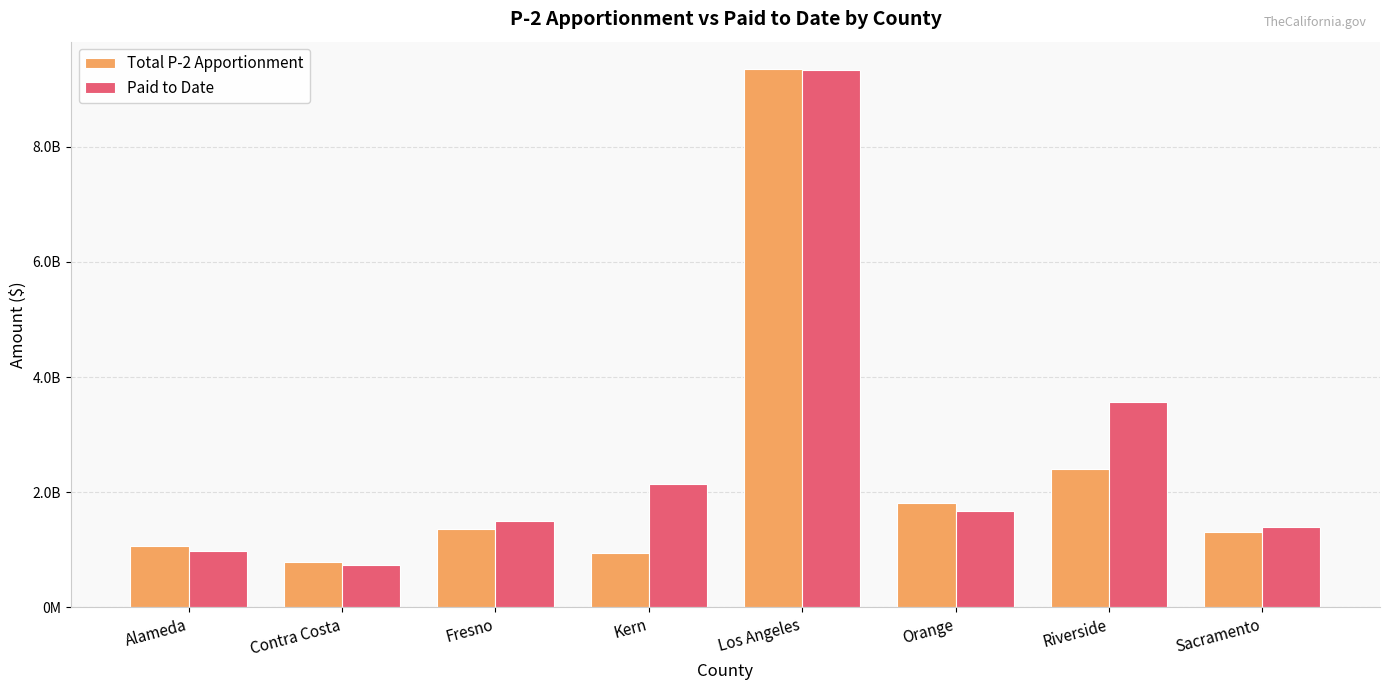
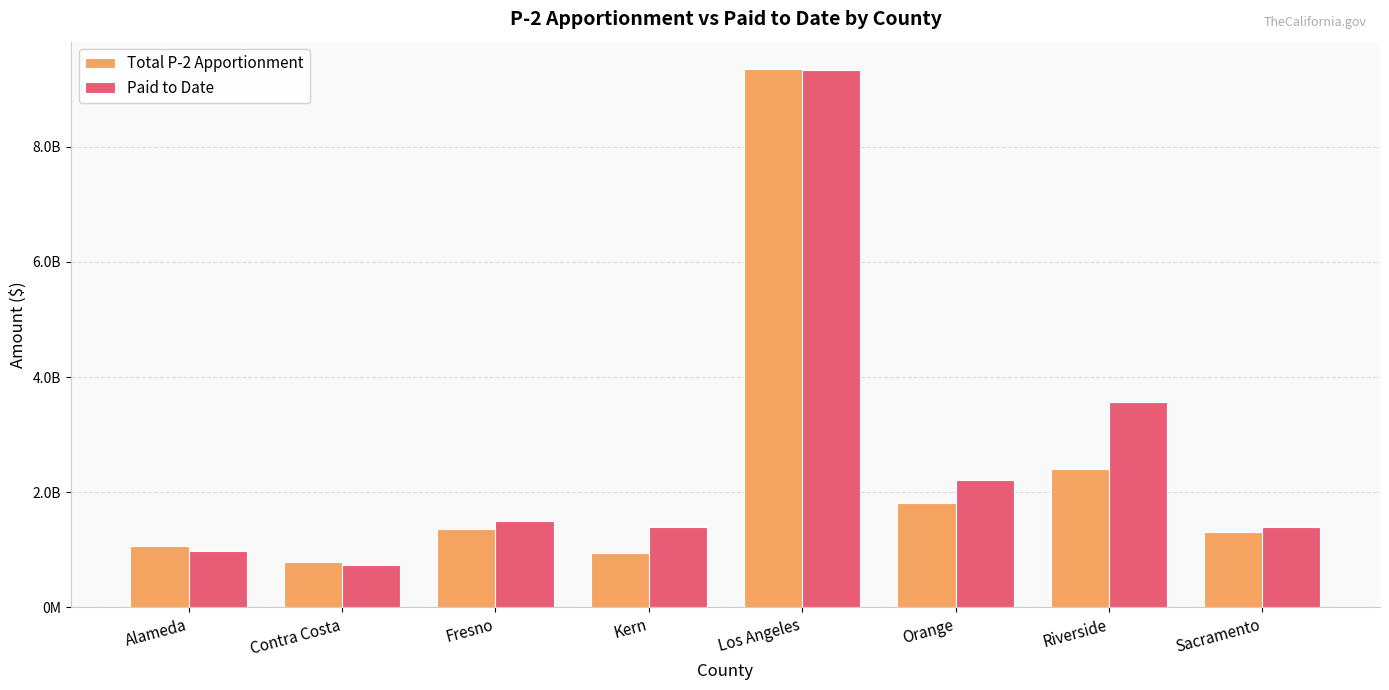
  {
    "Total P-2 Apportionment": {
      "Alameda": 1100000000,
      "Contra Costa": 800000000,
      "Fresno": 1400000000,
      "Kern": 900000000,
      "Los Angeles": 9400000000,
      "Orange": 1800000000,
      "Riverside": 2400000000,
      "Sacramento": 1300000000
    },
    "Paid to Date": {
      "Alameda": 1000000000,
      "Contra Costa": 700000000,
      "Fresno": 1500000000,
-     "Kern": 2100000000,
+     "Kern": 1400000000,
      "Los Angeles": 9300000000,
-     "Orange": 1700000000,
+     "Orange": 2200000000,
      "Riverside": 3600000000,
      "Sacramento": 1400000000
    }
  }
